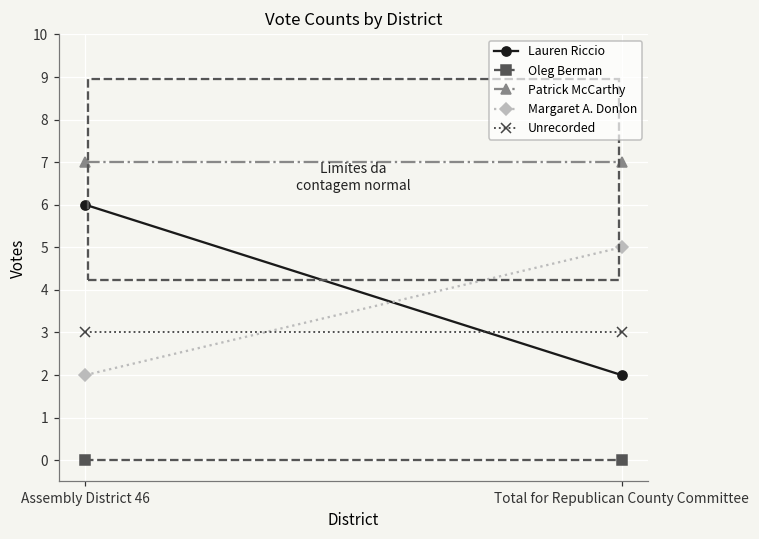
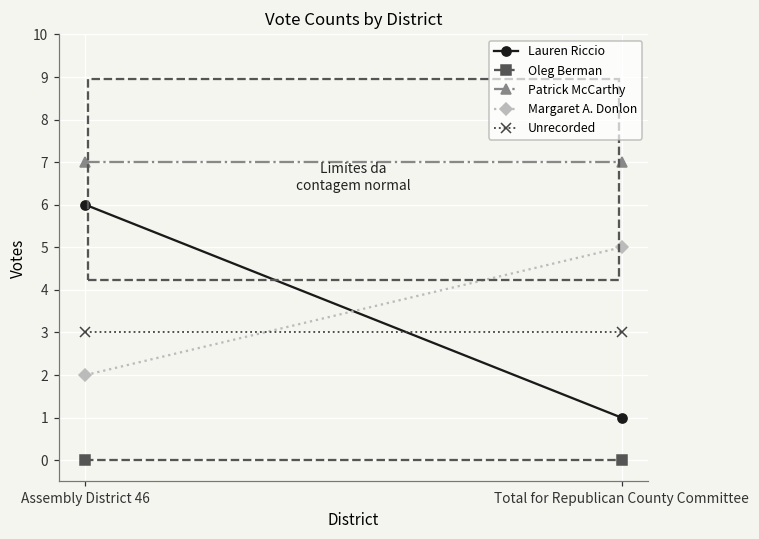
  {
    "Lauren Riccio": {
      "Assembly District 46": 6,
-     "Total for Republican County Committee": 2
+     "Total for Republican County Committee": 1
    },
    "Patrick McCarthy": {
      "Assembly District 46": 7,
      "Total for Republican County Committee": 7
    },
    "Margaret A. Donlon": {
      "Assembly District 46": 2,
      "Total for Republican County Committee": 5
    }
  }
